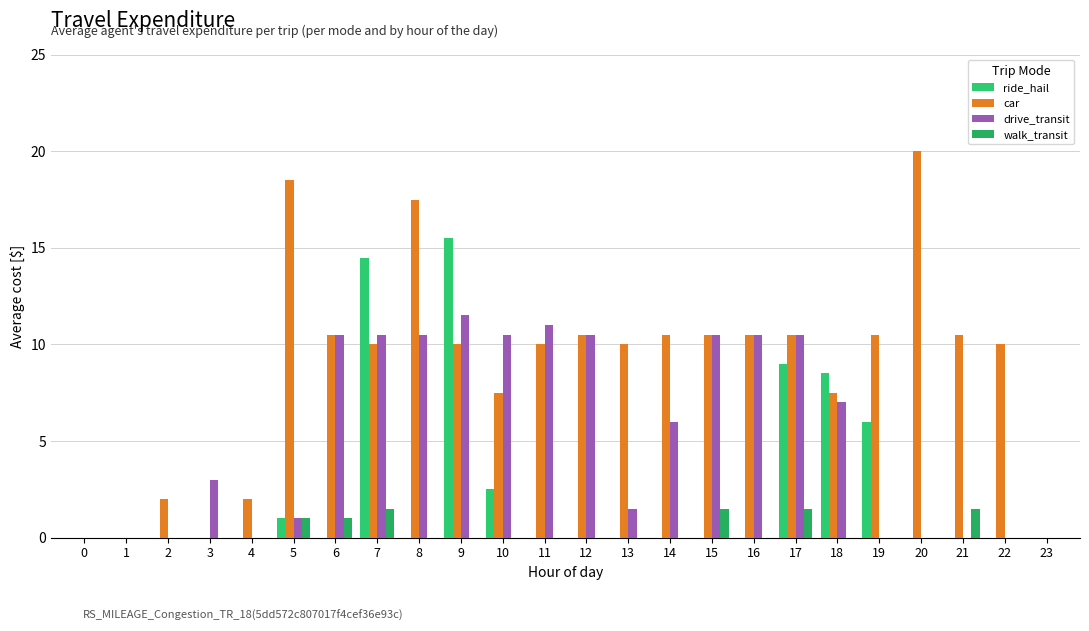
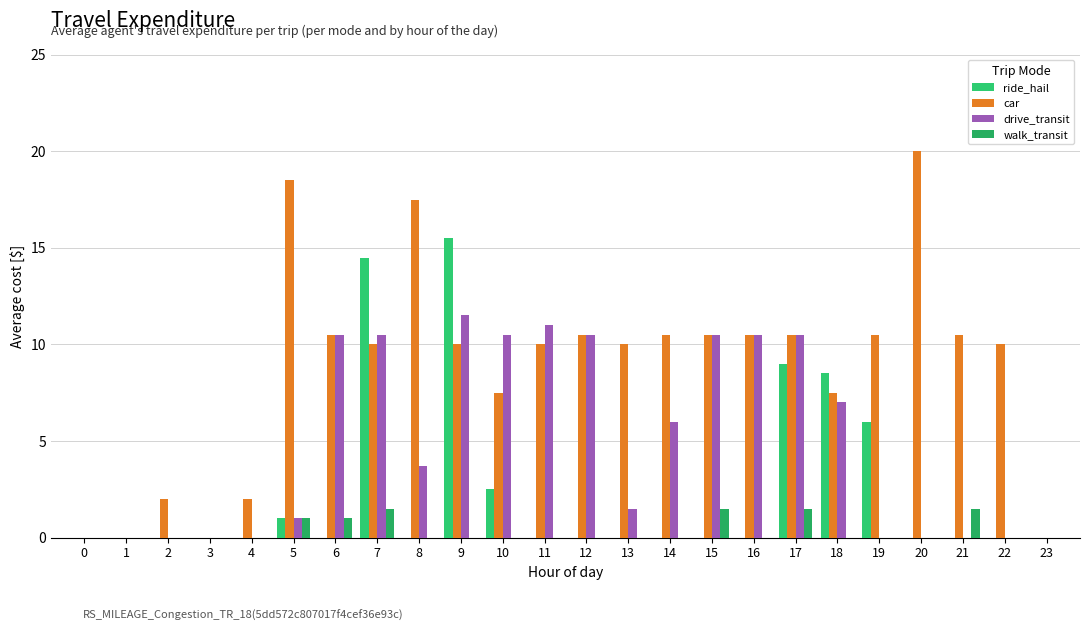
  {
    "car": {
      "0": 0.0,
      "1": 0.0,
      "2": 2.0,
      "3": 0.0,
      "4": 2.0,
      "5": 18.5,
      "6": 10.5,
      "7": 10.0,
      "8": 17.5,
      "9": 10.0,
      "10": 7.5,
      "11": 10.0,
      "12": 10.5,
      "13": 10.0,
      "14": 10.5,
      "15": 10.5,
      "16": 10.5,
      "17": 10.5,
      "18": 7.5,
      "19": 10.5,
      "20": 20.0,
      "21": 10.5,
      "22": 10.0,
      "23": 0.0
    },
    "drive_transit": {
      "0": 0.0,
      "1": 0.0,
      "2": 0.0,
-     "3": 3,
+     "3": 0,
      "4": 0.0,
      "5": 1.0,
      "6": 10.5,
      "7": 10.5,
-     "8": 10.5,
+     "8": 3.7,
      "9": 11.5,
      "10": 10.5,
      "11": 11.0,
      "12": 10.5,
      "13": 1.5,
      "14": 6.0,
      "15": 10.5,
      "16": 10.5,
      "17": 10.5,
      "18": 7.0,
      "19": 0.0,
      "20": 0.0,
      "21": 0.0,
      "22": 0.0,
      "23": 0.0
    }
  }
